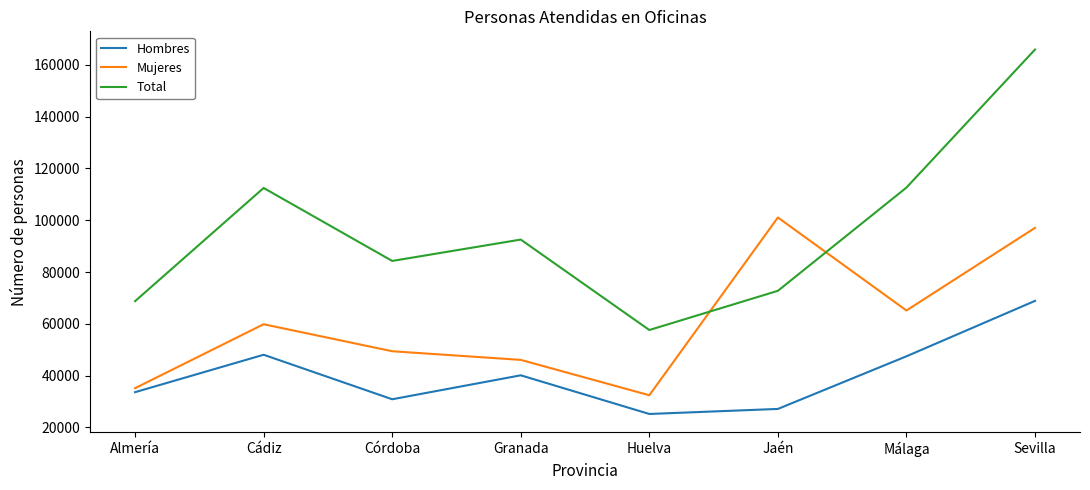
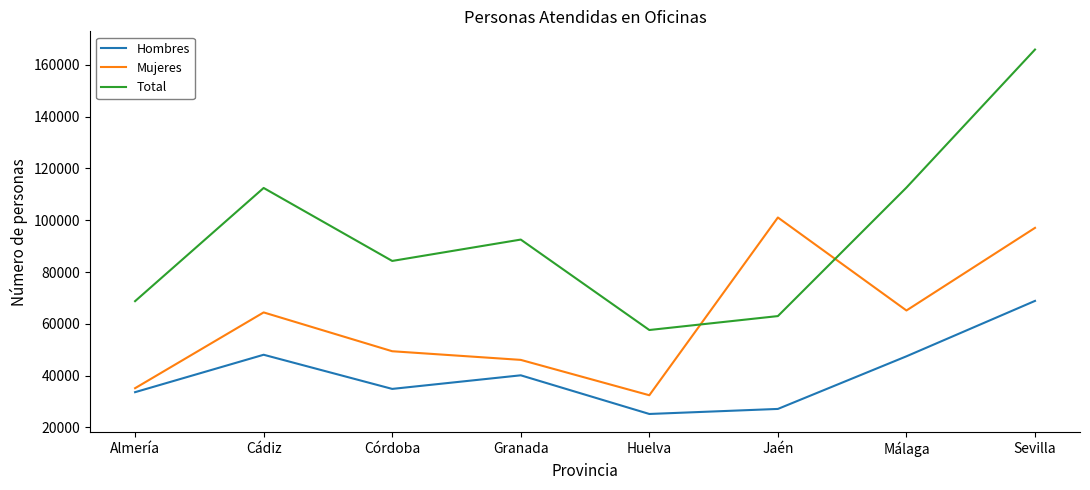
  {
    "Hombres": {
      "Almería": 34000,
      "Cádiz": 48000,
-     "Córdoba": 31000,
+     "Córdoba": 35000,
      "Granada": 40000,
      "Huelva": 25000,
      "Jaén": 27000,
      "Málaga": 47000,
      "Sevilla": 69000
    },
    "Mujeres": {
      "Almería": 35000,
-     "Cádiz": 60000,
+     "Cádiz": 64000,
      "Córdoba": 49000,
      "Granada": 46000,
      "Huelva": 32000,
      "Jaén": 101000,
      "Málaga": 65000,
      "Sevilla": 97000
    },
    "Total": {
      "Almería": 69000,
      "Cádiz": 112000,
      "Córdoba": 84000,
      "Granada": 93000,
      "Huelva": 58000,
-     "Jaén": 73000,
+     "Jaén": 63000,
      "Málaga": 113000,
      "Sevilla": 166000
    }
  }
